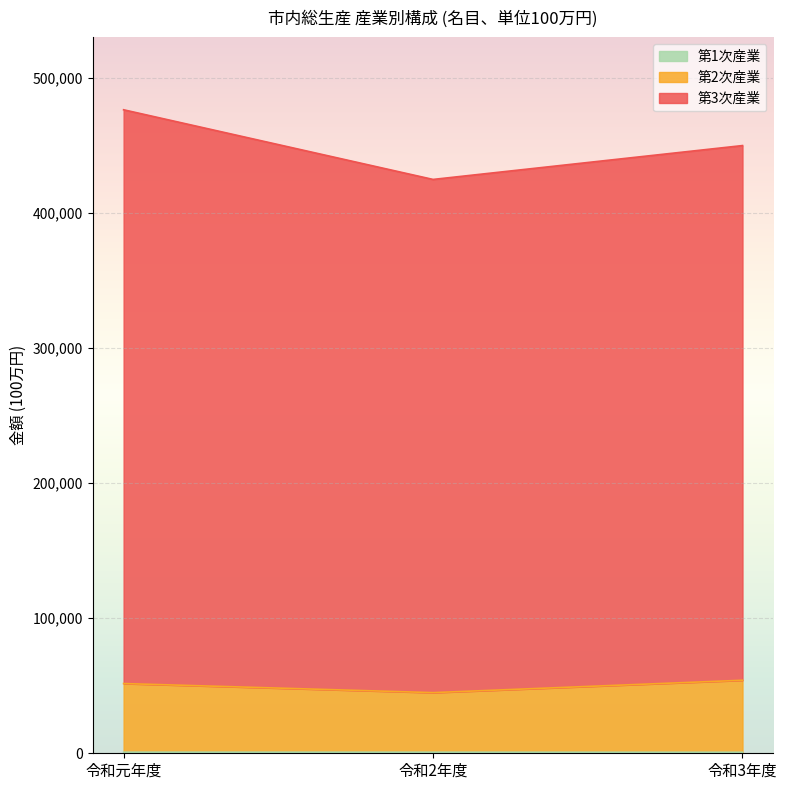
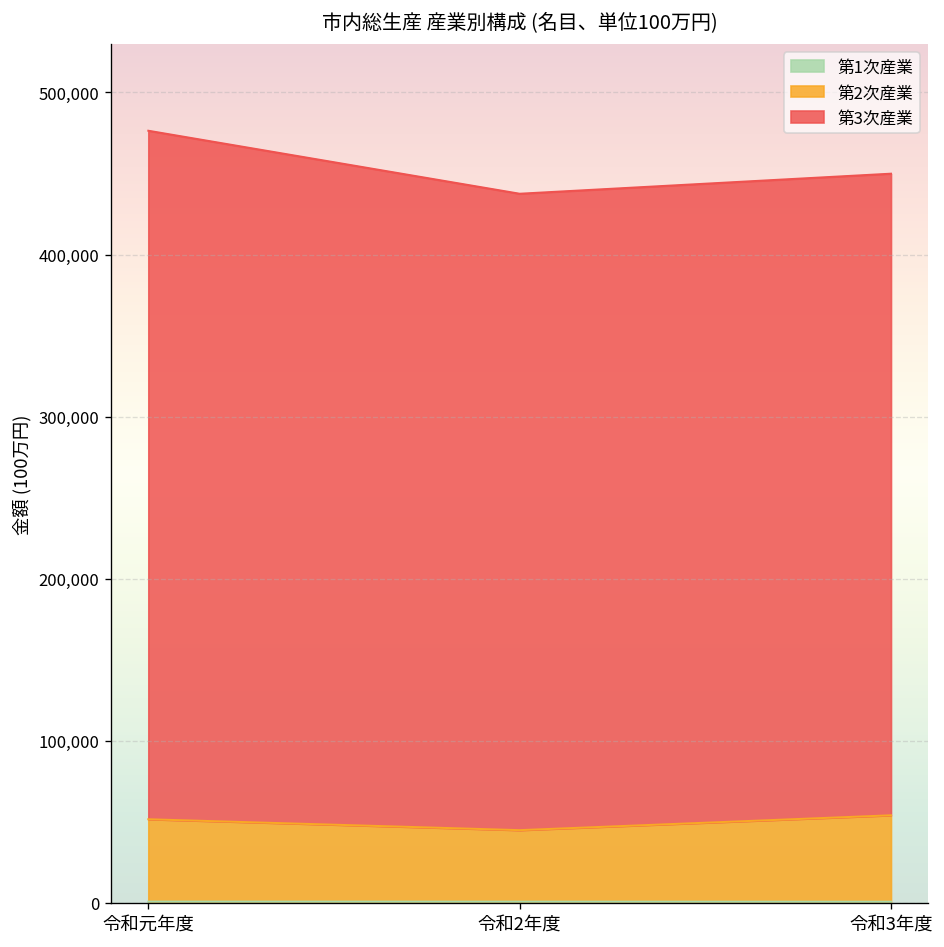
  {
    "第1次産業": {
      "令和元年度": "1,000",
      "令和2年度": "1,000",
      "令和3年度": "1,000"
    },
    "第2次産業": {
      "令和元年度": "51,000",
      "令和2年度": "44,000",
      "令和3年度": "53,000"
    },
    "第3次産業": {
      "令和元年度": "425,000",
-     "令和2年度": "380,000",
+     "令和2年度": "393,000",
      "令和3年度": "396,000"
    }
  }
